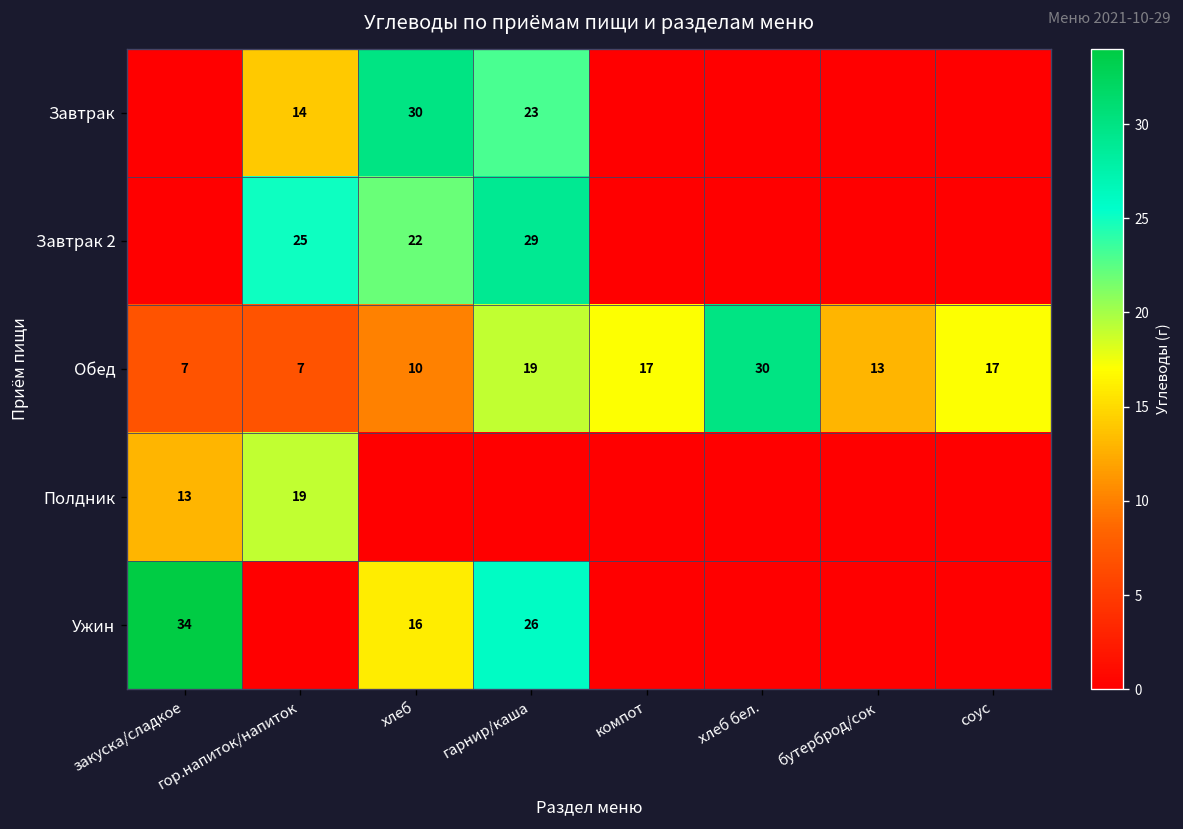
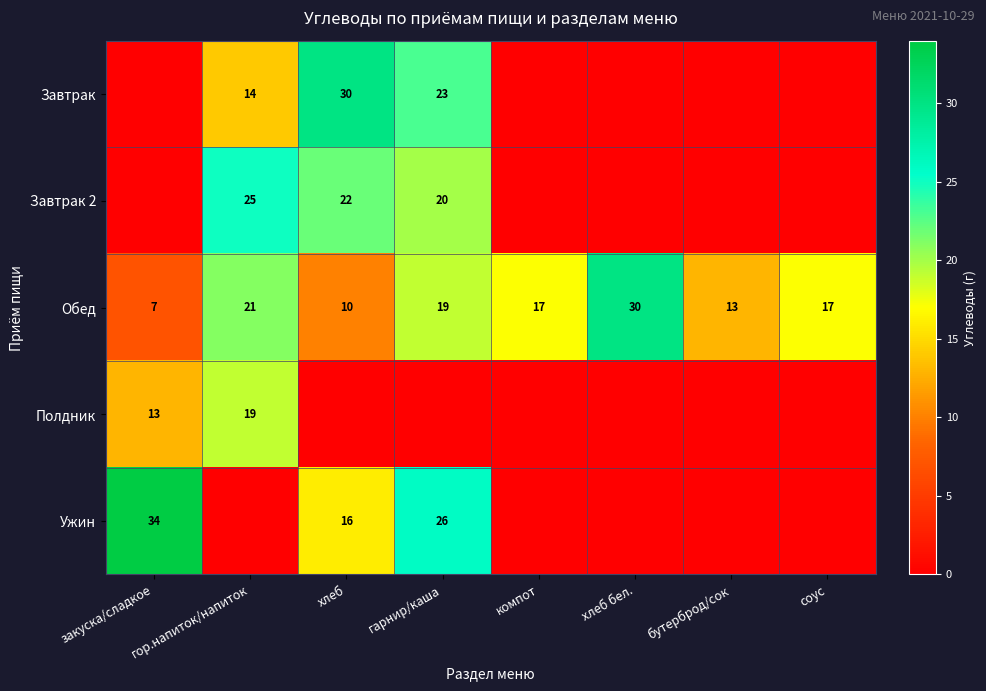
  {
    "Завтрак": {
      "гор.напиток/напиток": 14,
      "хлеб": 30,
      "гарнир/каша": 23
    },
    "Завтрак 2": {
      "гор.напиток/напиток": 25,
      "хлеб": 22,
-     "гарнир/каша": 29
+     "гарнир/каша": 20
    },
    "Обед": {
      "закуска/сладкое": 7,
-     "гор.напиток/напиток": 7,
+     "гор.напиток/напиток": 21,
      "хлеб": 10,
      "гарнир/каша": 19,
      "компот": 17,
      "хлеб бел.": 30,
      "бутерброд/сок": 13,
      "соус": 17
    },
    "Полдник": {
      "закуска/сладкое": 13,
      "гор.напиток/напиток": 19
    },
    "Ужин": {
      "закуска/сладкое": 34,
      "хлеб": 16,
      "гарнир/каша": 26
    }
  }
